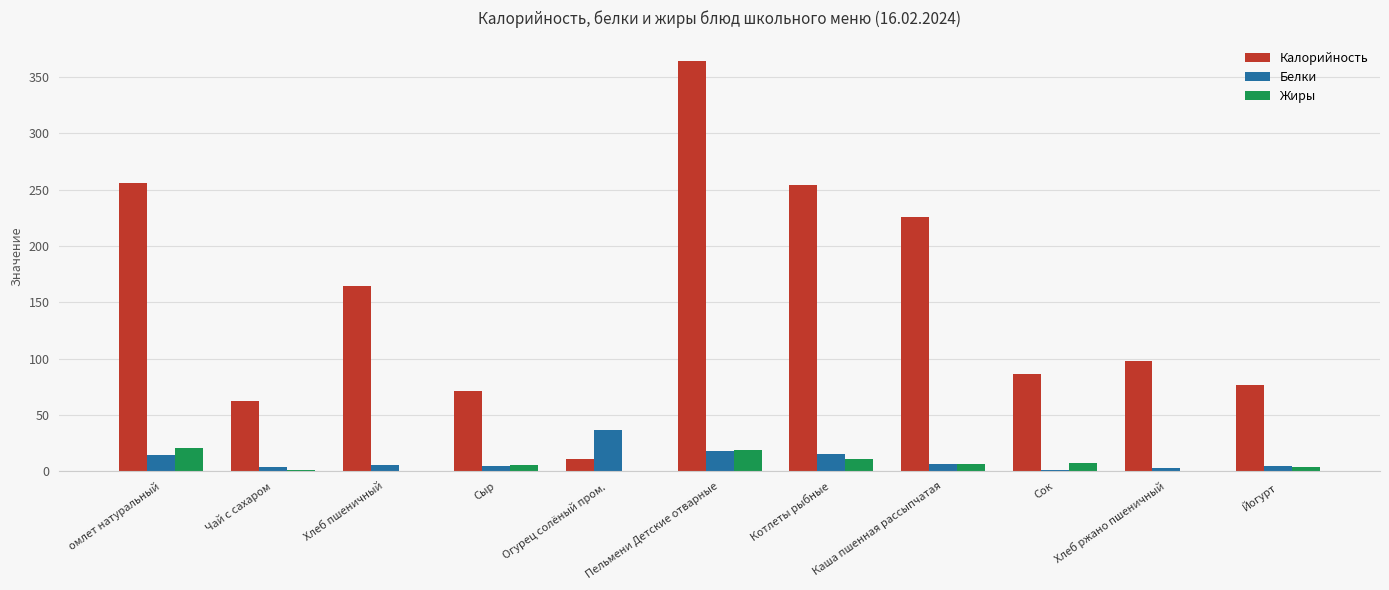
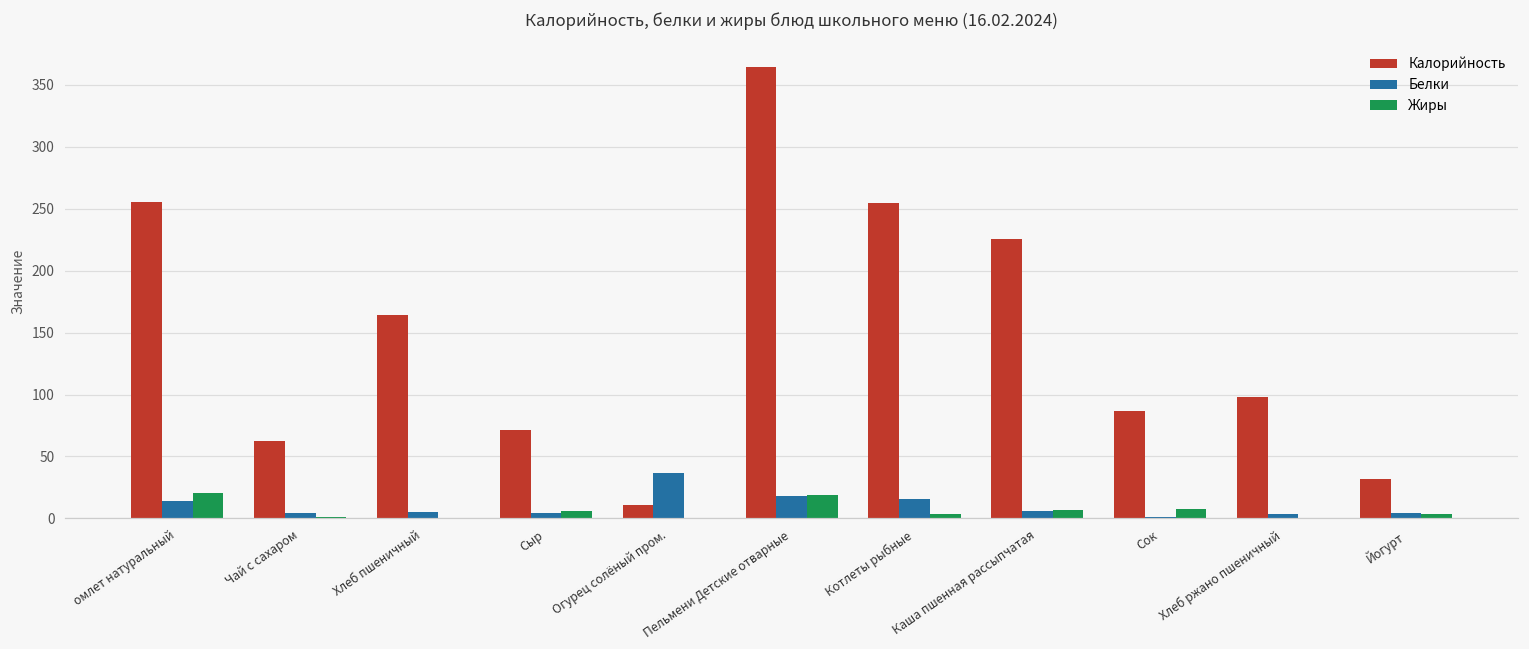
  {
    "Калорийность": {
      "омлет натуральный": 256,
      "Чай с сахаром": 62,
      "Хлеб пшеничный": 164,
      "Сыр": 72,
      "Огурец солёный пром.": 11,
      "Пельмени Детские отварные": 364,
      "Котлеты рыбные": 255,
      "Каша пшенная рассыпчатая": 226,
      "Сок": 87,
      "Хлеб ржано пшеничный": 98,
-     "Йогурт": 76
+     "Йогурт": 32
    },
    "Белки": {
      "омлет натуральный": 14,
      "Чай с сахаром": 4,
      "Хлеб пшеничный": 5,
      "Сыр": 5,
      "Огурец солёный пром.": 36,
      "Пельмени Детские отварные": 18,
      "Котлеты рыбные": 15,
      "Каша пшенная рассыпчатая": 6,
      "Хлеб ржано пшеничный": 3,
      "Йогурт": 4
    },
    "Жиры": {
      "омлет натуральный": 20,
      "Сыр": 6,
      "Пельмени Детские отварные": 19,
-     "Котлеты рыбные": 11,
+     "Котлеты рыбные": 4,
      "Каша пшенная рассыпчатая": 7,
      "Сок": 8,
      "Йогурт": 4
    }
  }
